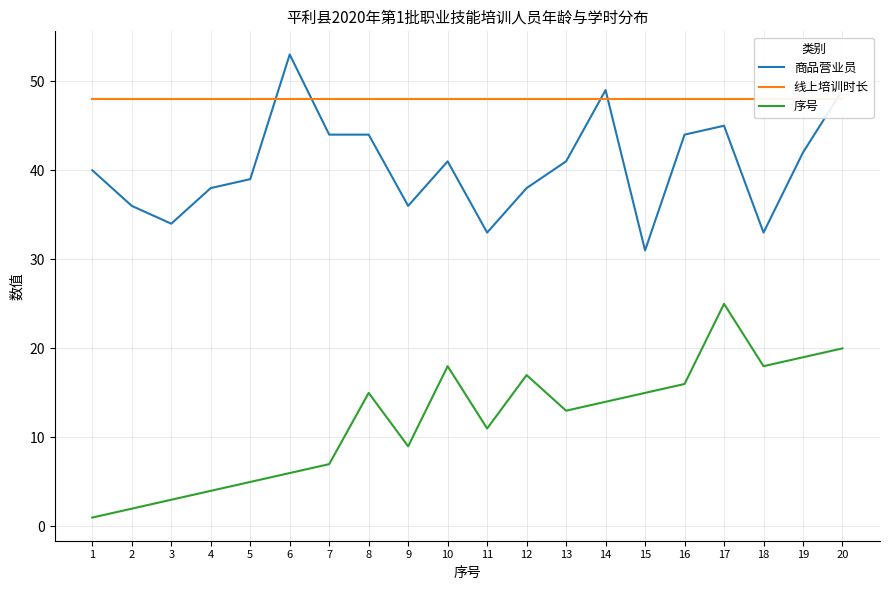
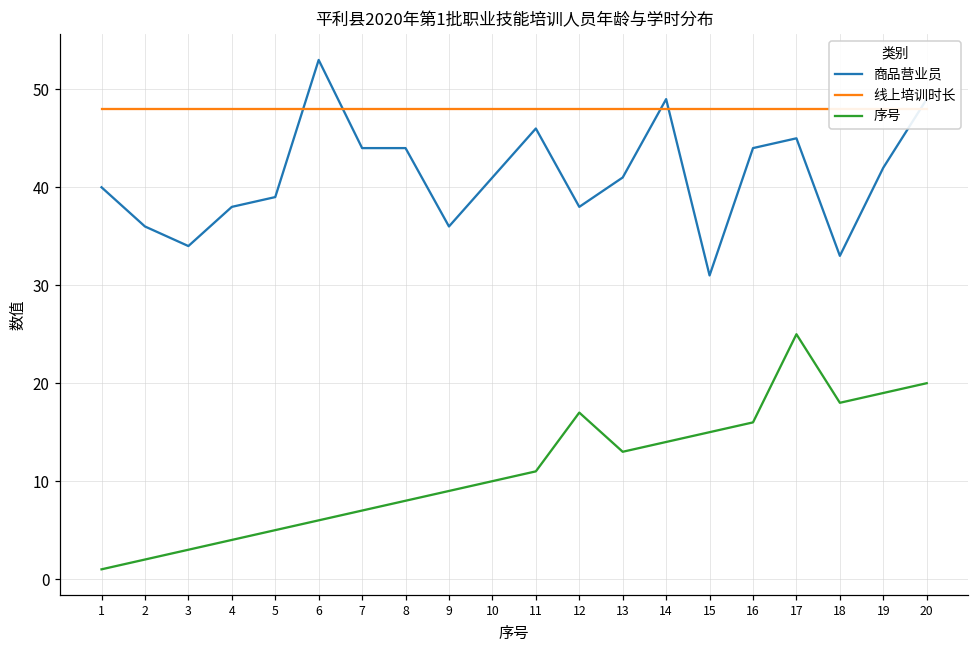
  {
    "商品营业员": {
      "1": 40,
      "2": 36,
      "3": 34,
      "4": 38,
      "5": 39,
      "6": 53,
      "7": 44,
      "8": 44,
      "9": 36,
      "10": 41,
-     "11": 33,
+     "11": 46,
      "12": 38,
      "13": 41,
      "14": 49,
      "15": 31,
      "16": 44,
      "17": 45,
      "18": 33,
      "19": 42
    },
    "线上培训时长": {
      "1": 48,
      "2": 48,
      "3": 48,
      "4": 48,
      "5": 48,
      "6": 48,
      "7": 48,
      "8": 48,
      "9": 48,
      "10": 48,
      "11": 48,
      "12": 48,
      "13": 48,
      "14": 48,
      "15": 48,
      "16": 48,
      "17": 48
    },
    "序号": {
      "1": 1,
      "2": 2,
      "3": 3,
      "4": 4,
      "5": 5,
      "6": 6,
      "7": 7,
-     "8": 15,
+     "8": 8,
      "9": 9,
-     "10": 18,
+     "10": 10,
      "11": 11,
      "12": 17,
      "13": 13,
      "14": 14,
      "15": 15,
      "16": 16,
      "17": 25,
      "18": 18,
      "19": 19,
      "20": 20
    }
  }
